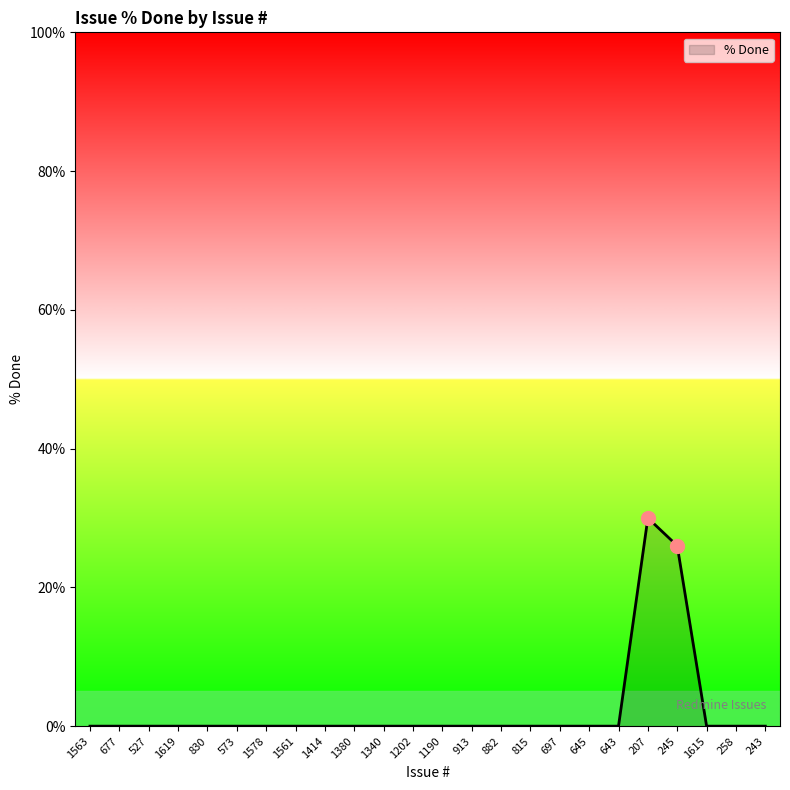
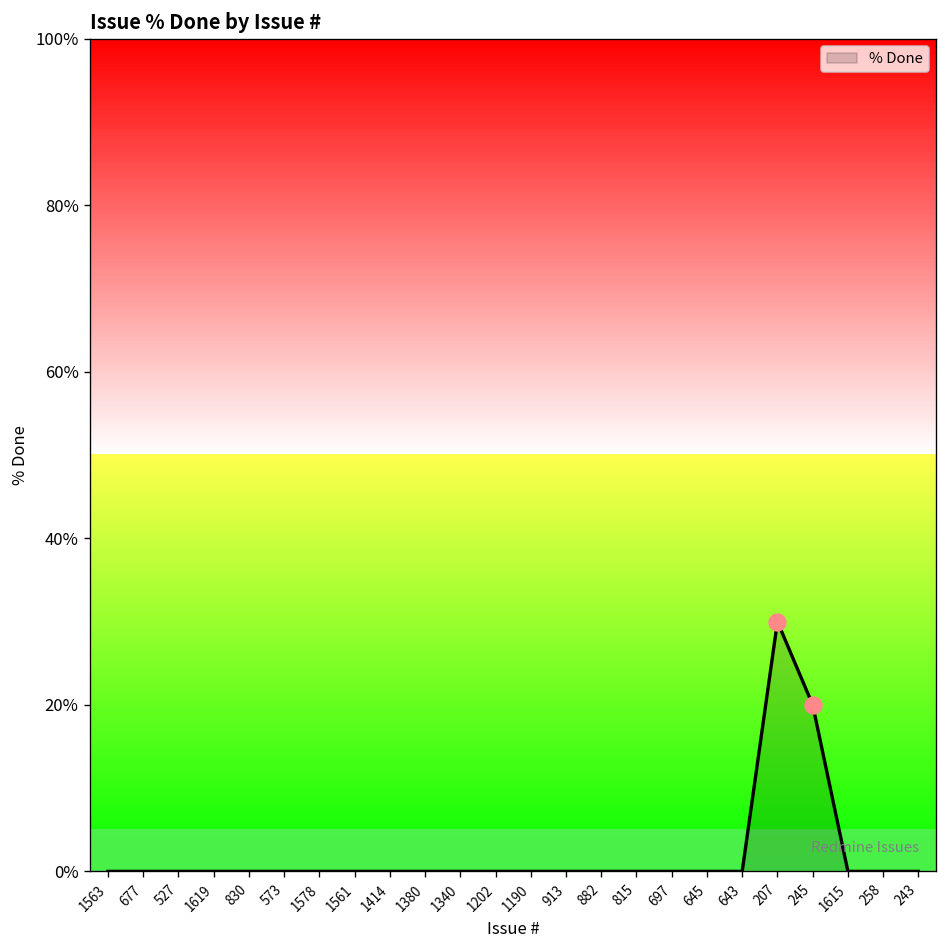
  {
    "% Done": {
-     "245": "26%"
+     "245": "20%"
    }
  }
